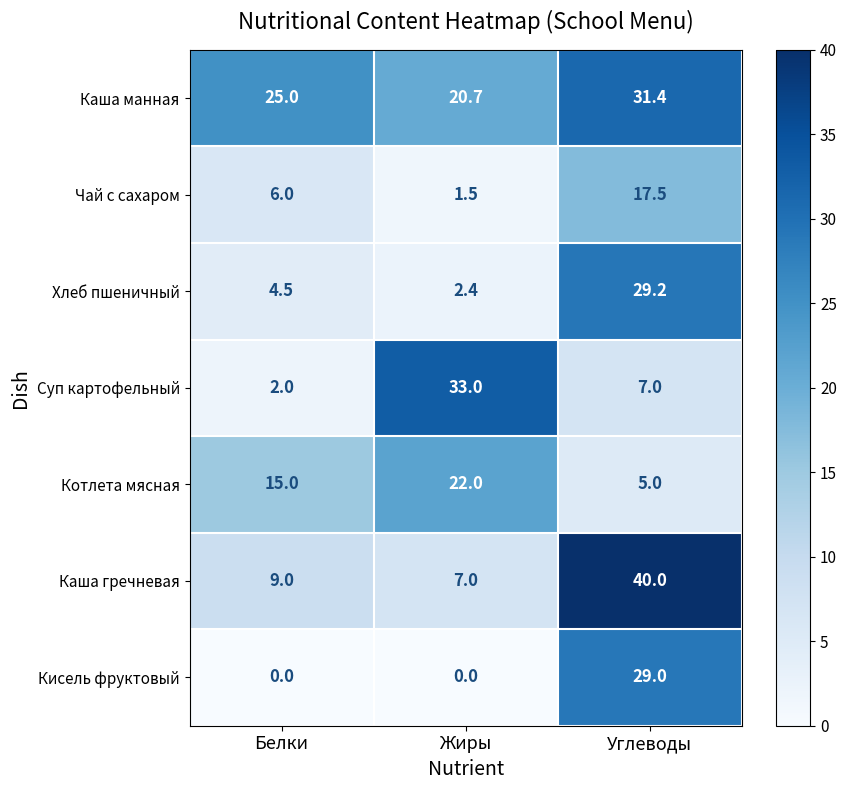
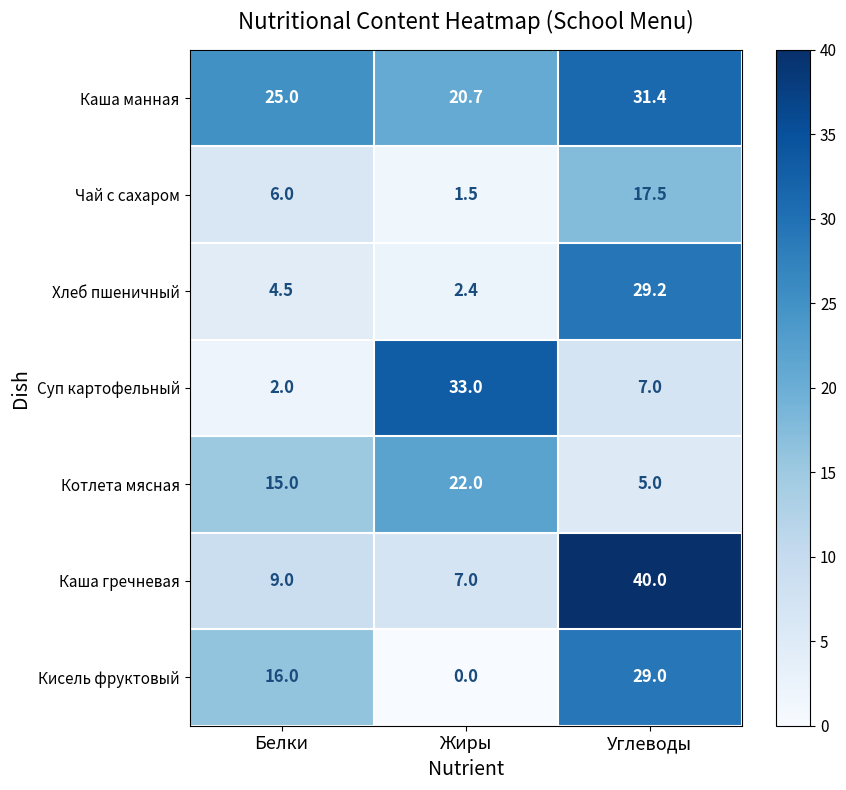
  {
    "Каша манная": {
      "Белки": 25.0,
      "Жиры": 20.7,
      "Углеводы": 31.4
    },
    "Чай с сахаром": {
      "Белки": 6.0,
      "Жиры": 1.5,
      "Углеводы": 17.5
    },
    "Хлеб пшеничный": {
      "Белки": 4.5,
      "Жиры": 2.4,
      "Углеводы": 29.2
    },
    "Суп картофельный": {
      "Белки": 2.0,
      "Жиры": 33.0,
      "Углеводы": 7.0
    },
    "Котлета мясная": {
      "Белки": 15.0,
      "Жиры": 22.0,
      "Углеводы": 5.0
    },
    "Каша гречневая": {
      "Белки": 9.0,
      "Жиры": 7.0,
      "Углеводы": 40.0
    },
    "Кисель фруктовый": {
-     "Белки": 0.0,
+     "Белки": 16.0,
      "Жиры": 0.0,
      "Углеводы": 29.0
    }
  }
